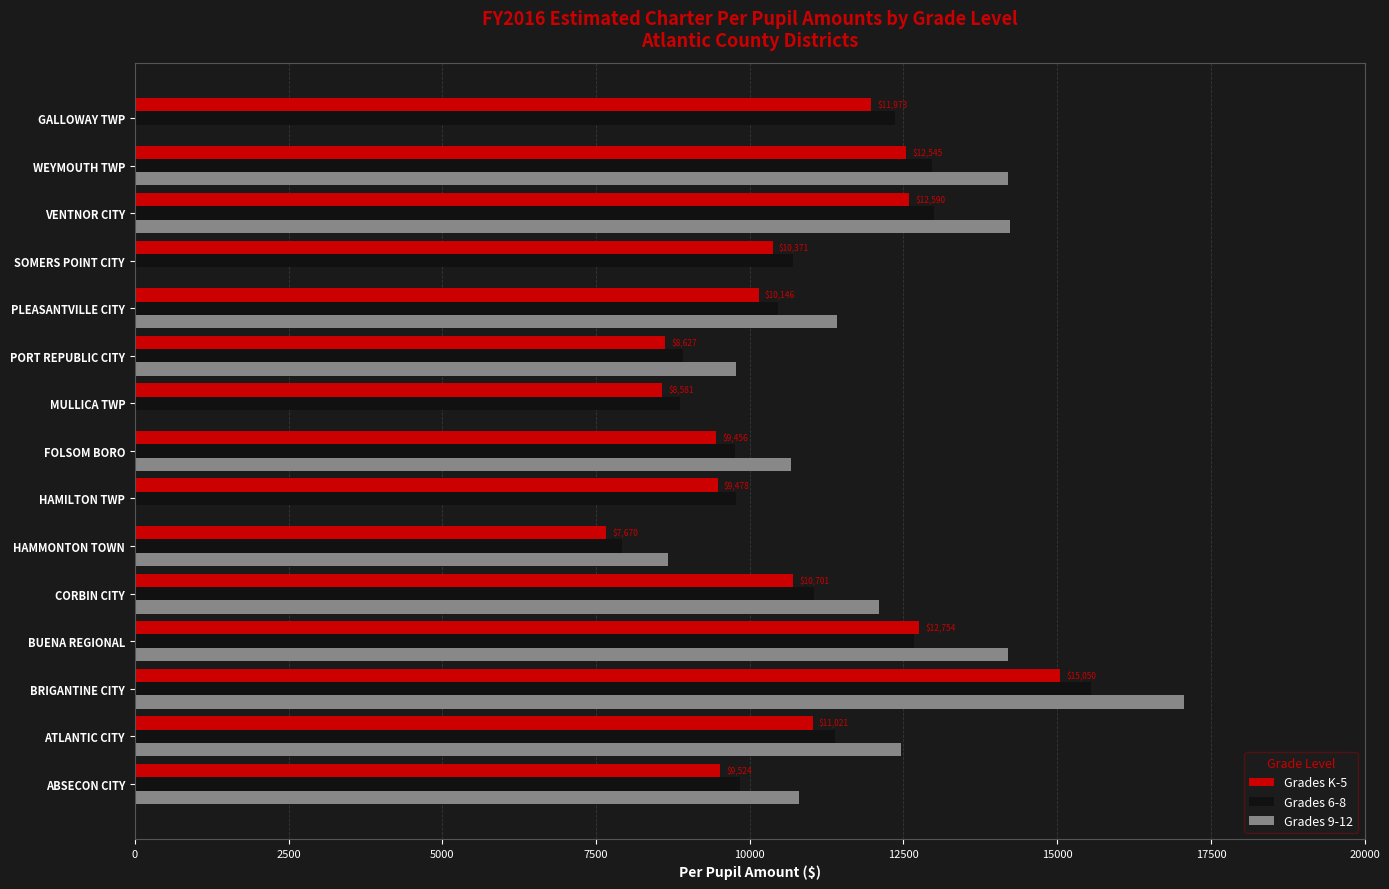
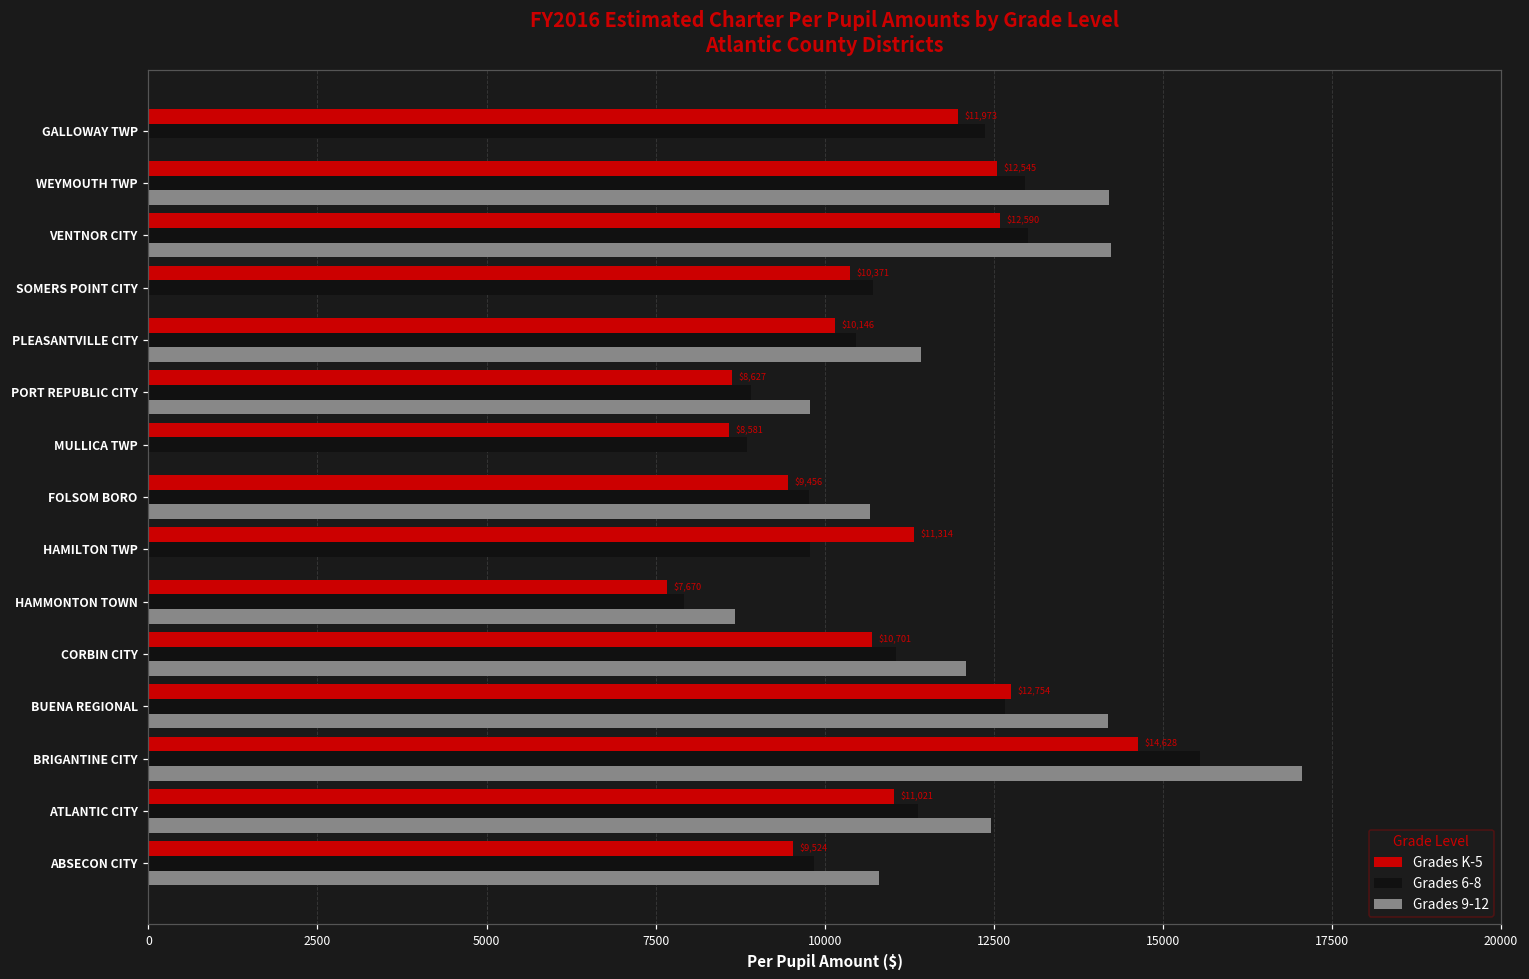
  {
    "Grades K-5": {
      "GALLOWAY TWP": "$11,973",
      "WEYMOUTH TWP": "$12,545",
      "VENTNOR CITY": "$12,590",
      "SOMERS POINT CITY": "$10,371",
      "PLEASANTVILLE CITY": "$10,146",
      "PORT REPUBLIC CITY": "$8,627",
      "MULLICA TWP": "$8,581",
      "FOLSOM BORO": "$9,456",
-     "HAMILTON TWP": "$9,478",
+     "HAMILTON TWP": "$11,314",
      "HAMMONTON TOWN": "$7,670",
      "CORBIN CITY": "$10,701",
      "BUENA REGIONAL": "$12,754",
-     "BRIGANTINE CITY": "$15,050",
+     "BRIGANTINE CITY": "$14,628",
      "ATLANTIC CITY": "$11,021",
      "ABSECON CITY": "$9,524"
    },
    "Grades 6-8": {
      "GALLOWAY TWP": "12400",
      "WEYMOUTH TWP": "13000",
      "VENTNOR CITY": "13000",
      "SOMERS POINT CITY": "10700",
      "PLEASANTVILLE CITY": "10500",
      "PORT REPUBLIC CITY": "8900",
      "MULLICA TWP": "8900",
      "FOLSOM BORO": "9800",
      "HAMILTON TWP": "9800",
      "HAMMONTON TOWN": "7900",
      "CORBIN CITY": "11100",
      "BUENA REGIONAL": "12700",
      "BRIGANTINE CITY": "15600",
      "ATLANTIC CITY": "11400",
      "ABSECON CITY": "9800"
    },
    "Grades 9-12": {
      "GALLOWAY TWP": "0",
      "WEYMOUTH TWP": "14200",
      "VENTNOR CITY": "14200",
      "SOMERS POINT CITY": "0",
      "PLEASANTVILLE CITY": "11400",
      "PORT REPUBLIC CITY": "9800",
      "MULLICA TWP": "0",
      "FOLSOM BORO": "10700",
      "HAMILTON TWP": "0",
      "HAMMONTON TOWN": "8700",
      "CORBIN CITY": "12100",
      "BUENA REGIONAL": "14200",
      "BRIGANTINE CITY": "17100",
      "ATLANTIC CITY": "12500",
      "ABSECON CITY": "10800"
    }
  }
